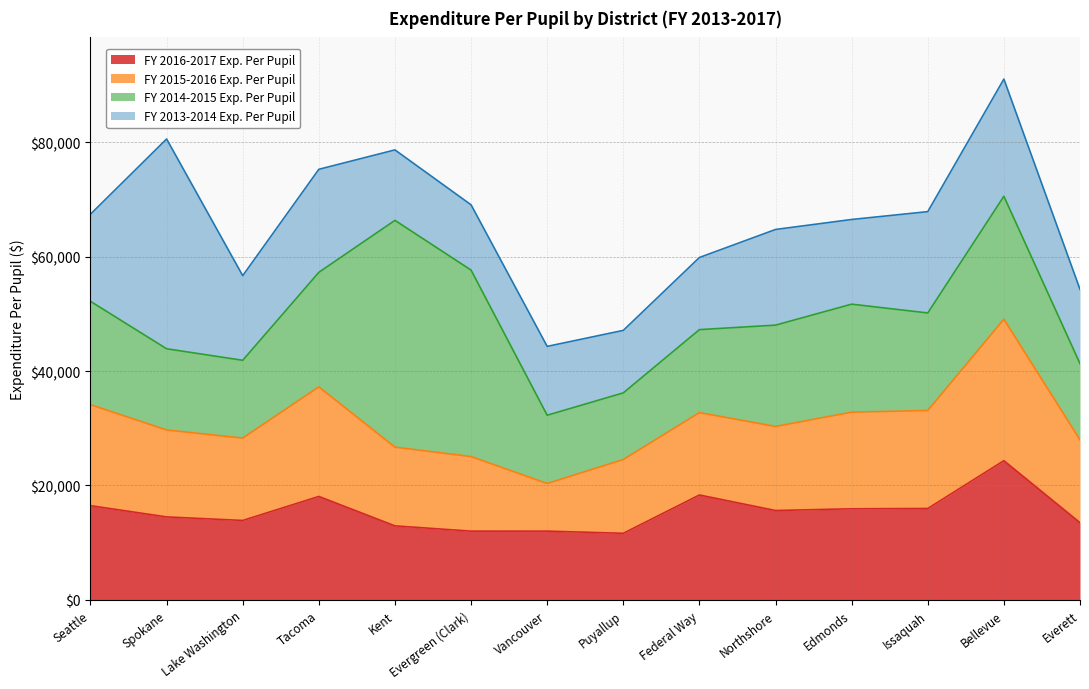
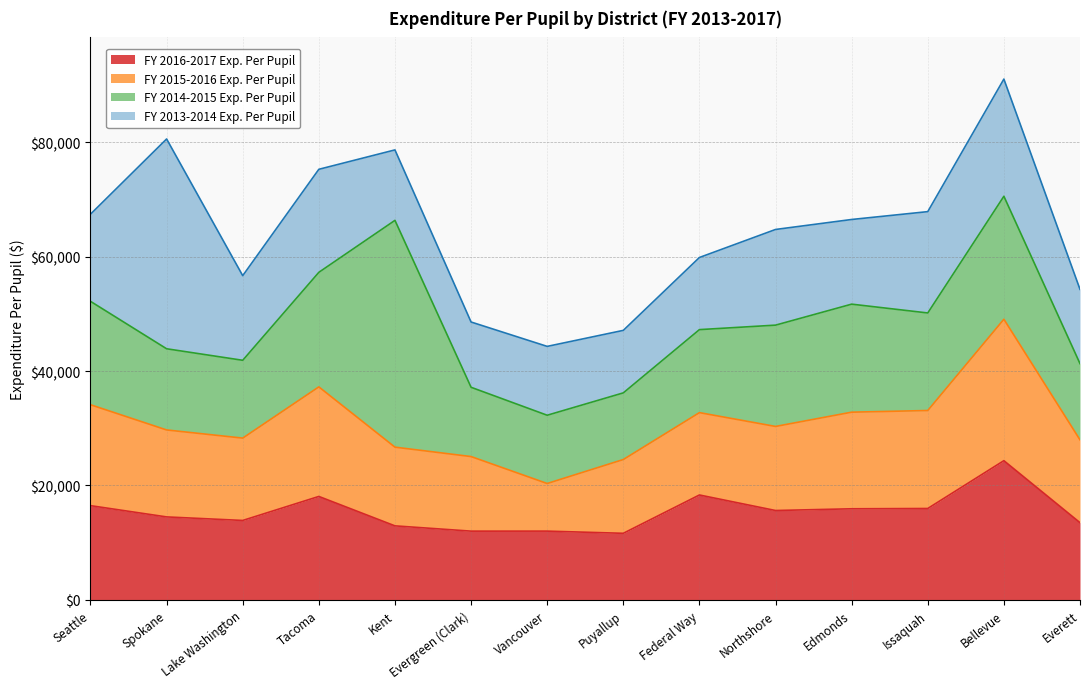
  {
    "FY 2016-2017 Exp. Per Pupil": {
      "Seattle": "$16,000",
      "Spokane": "$15,000",
      "Lake Washington": "$14,000",
      "Tacoma": "$18,000",
      "Kent": "$13,000",
      "Evergreen (Clark)": "$12,000",
      "Vancouver": "$12,000",
      "Puyallup": "$12,000",
      "Federal Way": "$18,000",
      "Northshore": "$16,000",
      "Edmonds": "$16,000",
      "Issaquah": "$16,000",
      "Bellevue": "$24,000",
      "Everett": "$14,000"
    },
    "FY 2015-2016 Exp. Per Pupil": {
      "Seattle": "$18,000",
      "Spokane": "$15,000",
      "Lake Washington": "$14,000",
      "Tacoma": "$19,000",
      "Kent": "$14,000",
      "Evergreen (Clark)": "$13,000",
      "Vancouver": "$8,000",
      "Puyallup": "$13,000",
      "Federal Way": "$14,000",
      "Northshore": "$15,000",
      "Edmonds": "$17,000",
      "Issaquah": "$17,000",
      "Bellevue": "$25,000",
      "Everett": "$14,000"
    },
    "FY 2014-2015 Exp. Per Pupil": {
      "Seattle": "$18,000",
      "Spokane": "$14,000",
      "Lake Washington": "$14,000",
      "Tacoma": "$20,000",
      "Kent": "$40,000",
-     "Evergreen (Clark)": "$33,000",
+     "Evergreen (Clark)": "$12,000",
      "Vancouver": "$12,000",
      "Puyallup": "$12,000",
      "Federal Way": "$15,000",
      "Northshore": "$18,000",
      "Edmonds": "$19,000",
      "Issaquah": "$17,000",
      "Bellevue": "$21,000",
      "Everett": "$13,000"
    },
    "FY 2013-2014 Exp. Per Pupil": {
      "Seattle": "$15,000",
      "Spokane": "$37,000",
      "Lake Washington": "$15,000",
      "Tacoma": "$18,000",
      "Kent": "$12,000",
      "Evergreen (Clark)": "$11,000",
      "Vancouver": "$12,000",
      "Puyallup": "$11,000",
      "Federal Way": "$13,000",
      "Northshore": "$17,000",
      "Edmonds": "$15,000",
      "Issaquah": "$18,000",
      "Bellevue": "$20,000",
      "Everett": "$13,000"
    }
  }
